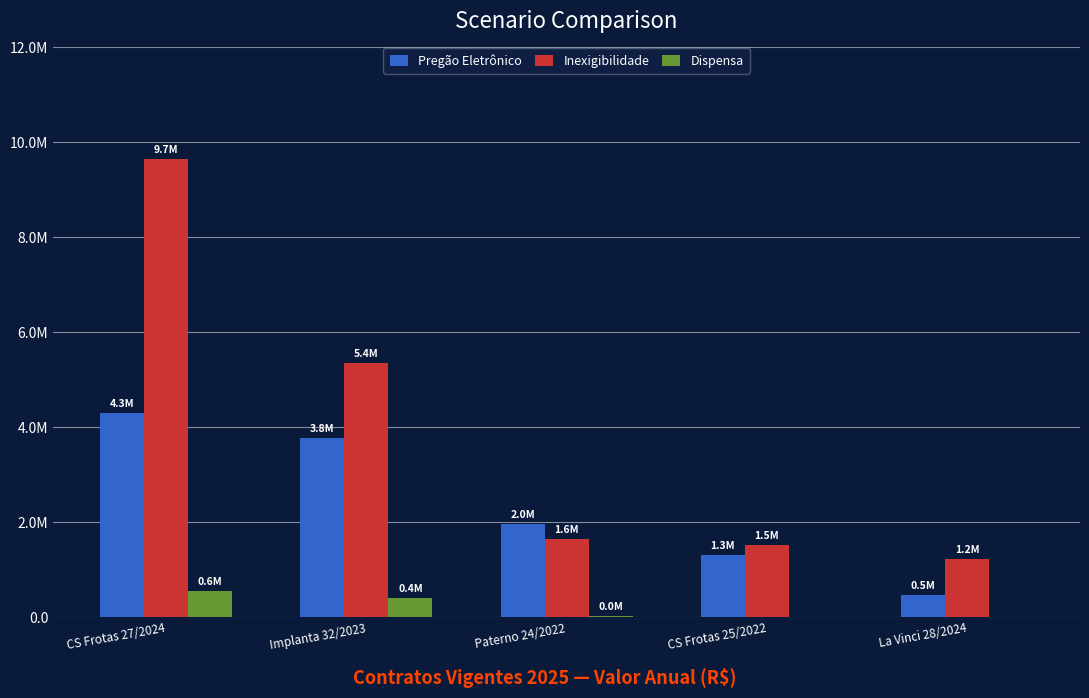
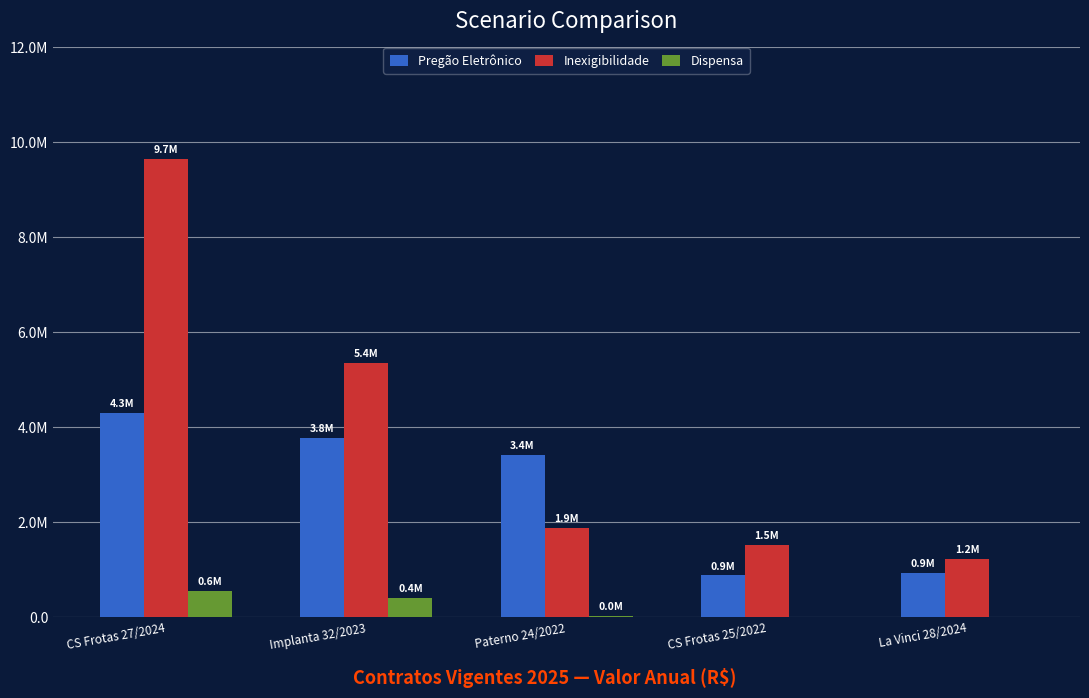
  {
    "Pregão Eletrônico": {
      "CS Frotas 27/2024": "4.3M",
      "Implanta 32/2023": "3.8M",
-     "Paterno 24/2022": "2.0M",
-     "CS Frotas 25/2022": "1.3M",
-     "La Vinci 28/2024": "0.5M"
+     "Paterno 24/2022": "3.4M",
+     "CS Frotas 25/2022": "0.9M",
+     "La Vinci 28/2024": "0.9M"
    },
    "Inexigibilidade": {
      "CS Frotas 27/2024": "9.7M",
      "Implanta 32/2023": "5.4M",
-     "Paterno 24/2022": "1.6M",
+     "Paterno 24/2022": "1.9M",
      "CS Frotas 25/2022": "1.5M",
      "La Vinci 28/2024": "1.2M"
    },
    "Dispensa": {
      "CS Frotas 27/2024": "0.6M",
      "Implanta 32/2023": "0.4M"
    }
  }
